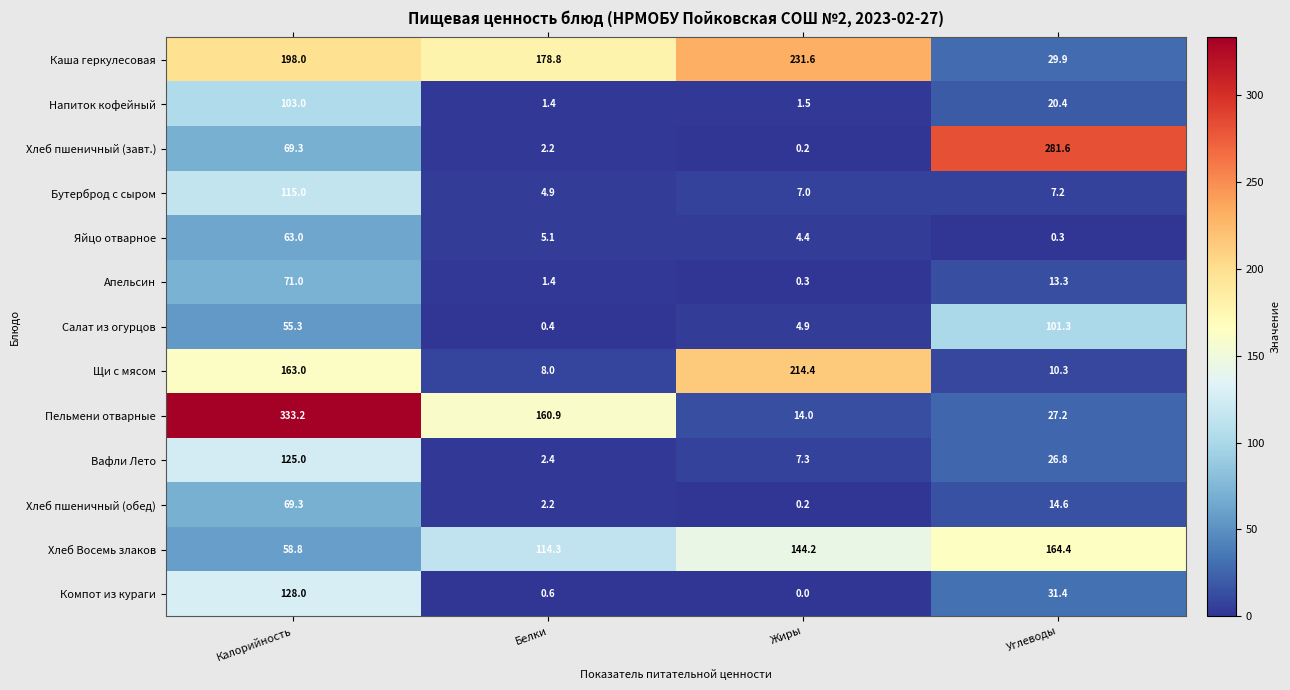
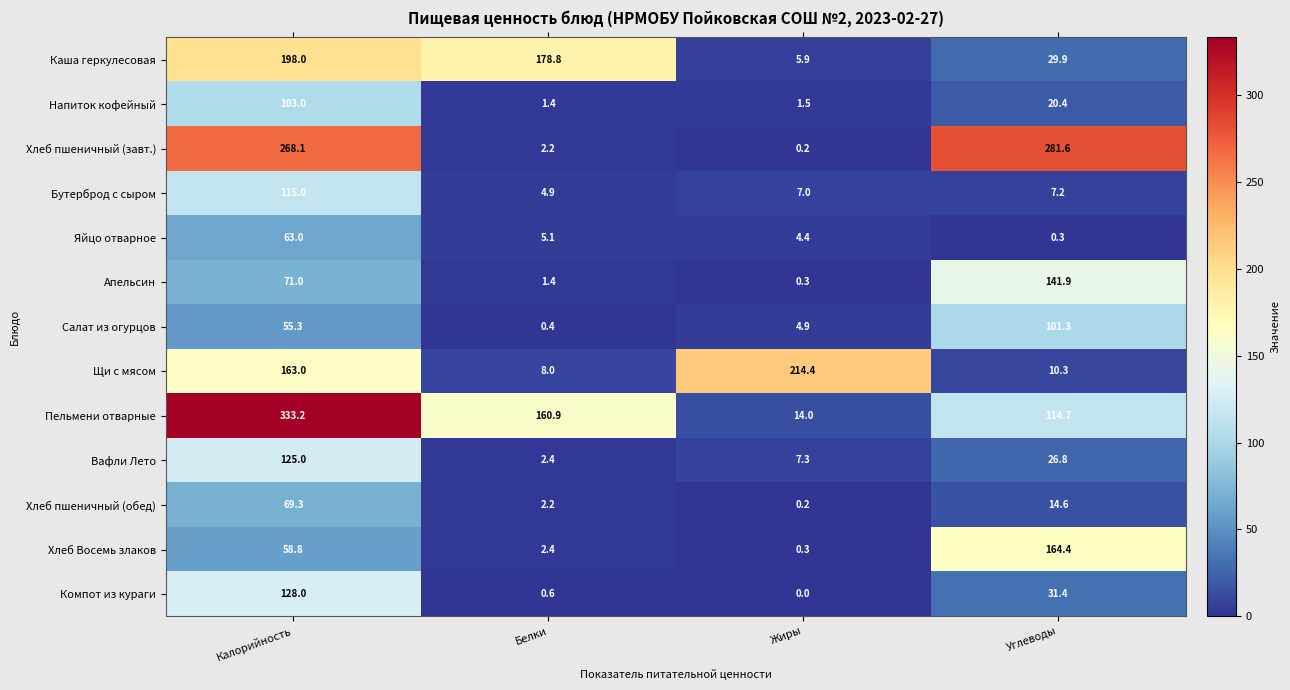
  {
    "Каша геркулесовая": {
      "Калорийность": 198.0,
      "Белки": 178.8,
-     "Жиры": 231.6,
+     "Жиры": 5.9,
      "Углеводы": 29.9
    },
    "Напиток кофейный": {
      "Калорийность": 103.0,
      "Белки": 1.4,
      "Жиры": 1.5,
      "Углеводы": 20.4
    },
    "Хлеб пшеничный (завт.)": {
-     "Калорийность": 69.3,
+     "Калорийность": 268.1,
      "Белки": 2.2,
      "Жиры": 0.2,
      "Углеводы": 281.6
    },
    "Бутерброд с сыром": {
      "Калорийность": 115.0,
      "Белки": 4.9,
      "Жиры": 7.0,
      "Углеводы": 7.2
    },
    "Яйцо отварное": {
      "Калорийность": 63.0,
      "Белки": 5.1,
      "Жиры": 4.4,
      "Углеводы": 0.3
    },
    "Апельсин": {
      "Калорийность": 71.0,
      "Белки": 1.4,
      "Жиры": 0.3,
-     "Углеводы": 13.3
+     "Углеводы": 141.9
    },
    "Салат из огурцов": {
      "Калорийность": 55.3,
      "Белки": 0.4,
      "Жиры": 4.9,
      "Углеводы": 101.3
    },
    "Щи с мясом": {
      "Калорийность": 163.0,
      "Белки": 8.0,
      "Жиры": 214.4,
      "Углеводы": 10.3
    },
    "Пельмени отварные": {
      "Калорийность": 333.2,
      "Белки": 160.9,
      "Жиры": 14.0,
-     "Углеводы": 27.2
+     "Углеводы": 114.7
    },
    "Вафли Лето": {
      "Калорийность": 125.0,
      "Белки": 2.4,
      "Жиры": 7.3,
      "Углеводы": 26.8
    },
    "Хлеб пшеничный (обед)": {
      "Калорийность": 69.3,
      "Белки": 2.2,
      "Жиры": 0.2,
      "Углеводы": 14.6
    },
    "Хлеб Восемь злаков": {
      "Калорийность": 58.8,
-     "Белки": 114.3,
-     "Жиры": 144.2,
+     "Белки": 2.4,
+     "Жиры": 0.3,
      "Углеводы": 164.4
    },
    "Компот из кураги": {
      "Калорийность": 128.0,
      "Белки": 0.6,
      "Жиры": 0.0,
      "Углеводы": 31.4
    }
  }
